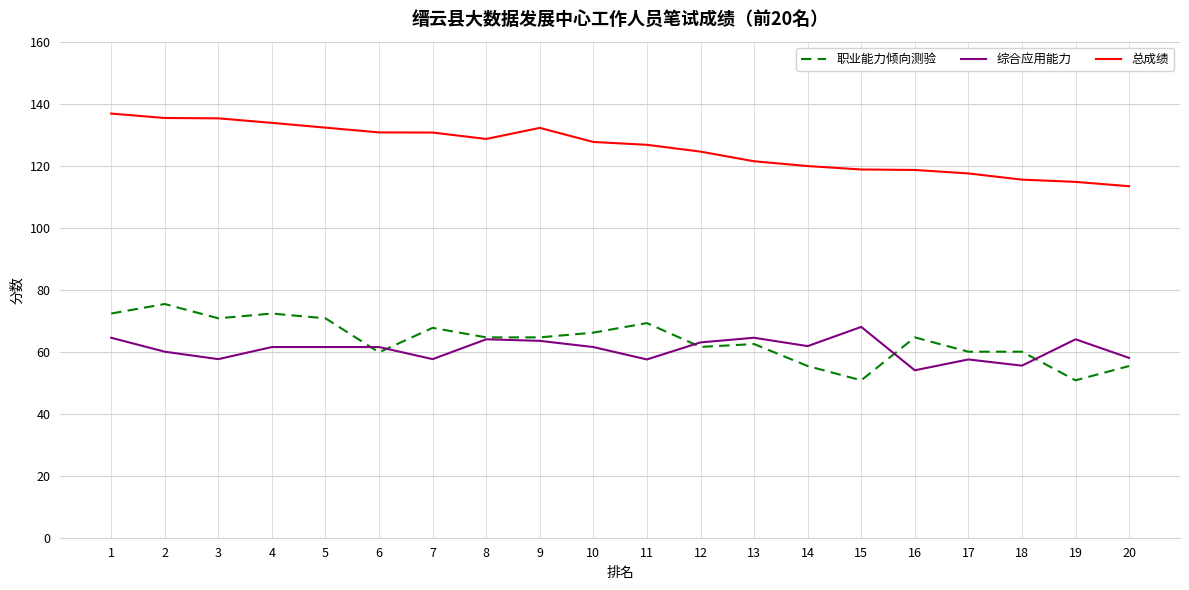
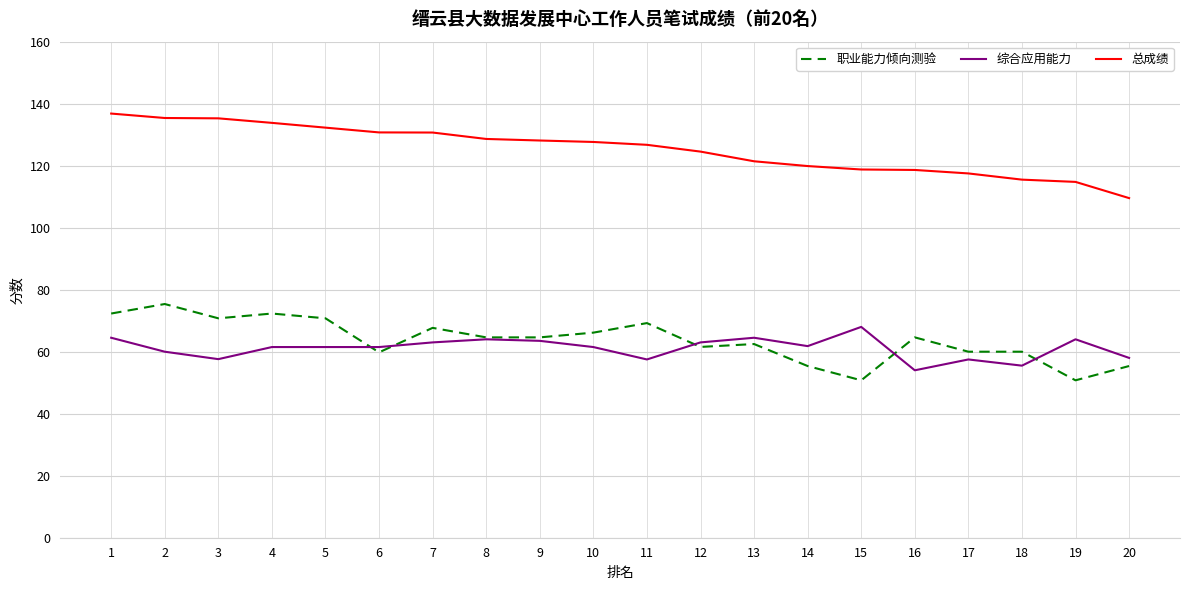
  {
    "职业能力倾向测验": {
      "1": 72,
      "2": 75,
      "3": 71,
      "4": 72,
      "5": 71,
      "6": 60,
      "7": 68,
      "9": 65,
      "10": 66,
      "11": 69,
      "12": 62,
      "13": 62,
      "14": 55,
      "15": 51,
      "16": 65,
      "17": 60,
      "18": 60,
      "19": 51,
      "20": 55
    },
    "综合应用能力": {
      "1": 65,
      "2": 60,
      "3": 58,
      "4": 62,
      "5": 62,
      "6": 62,
-     "7": 58,
+     "7": 63,
      "9": 64,
      "10": 62,
      "11": 58,
      "12": 63,
      "13": 65,
      "14": 62,
      "15": 68,
      "16": 54,
      "17": 58,
      "18": 56,
      "19": 64,
      "20": 58
    },
    "总成绩": {
      "1": 137,
      "2": 135,
      "3": 135,
      "4": 134,
      "5": 132,
      "6": 131,
      "7": 131,
      "8": 129,
-     "9": 132,
+     "9": 128,
      "10": 128,
      "11": 127,
      "12": 125,
      "13": 121,
      "14": 120,
      "15": 119,
      "16": 119,
      "17": 118,
      "18": 116,
      "19": 115,
-     "20": 113
+     "20": 110
    }
  }
